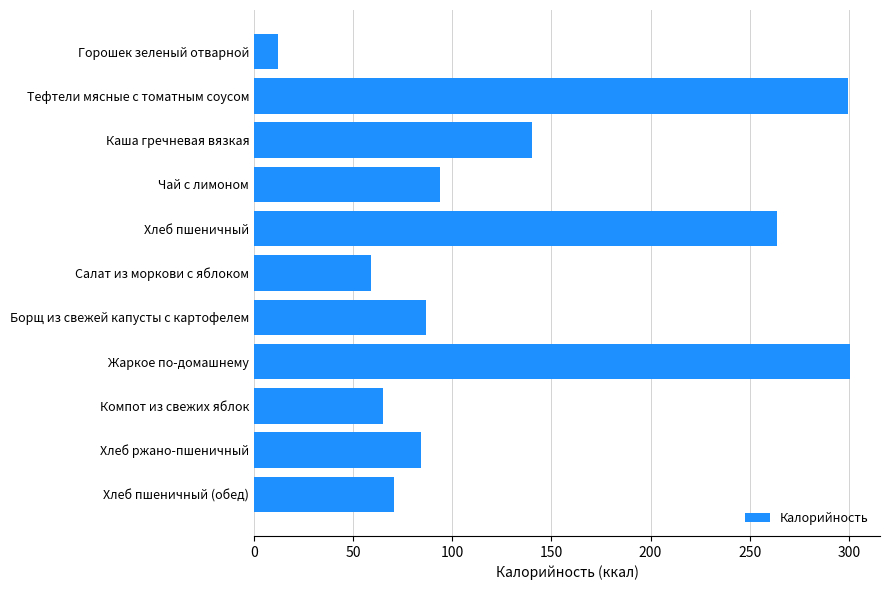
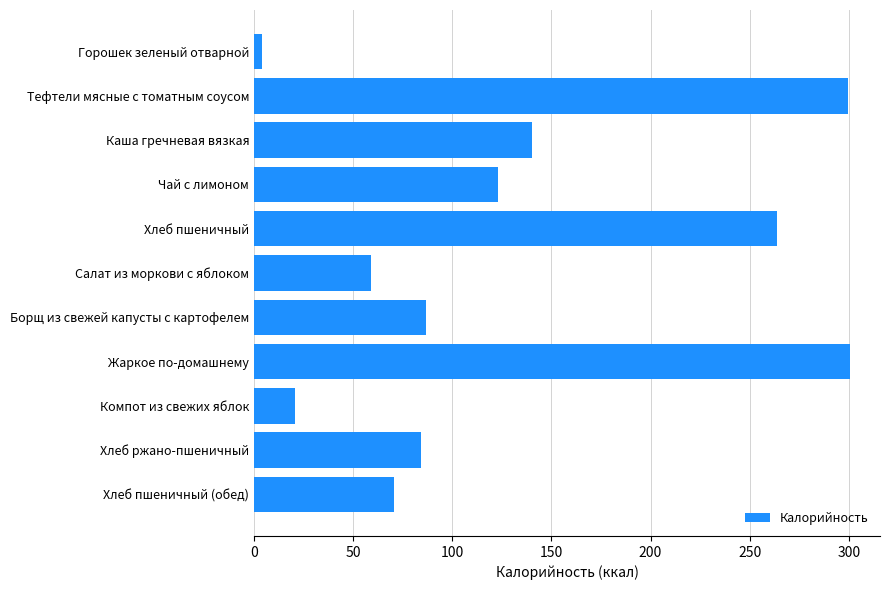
  {
-   "Горошек зеленый отварной": 12,
+   "Горошек зеленый отварной": 4,
    "Тефтели мясные с томатным соусом": 300,
    "Каша гречневая вязкая": 140,
-   "Чай с лимоном": 94,
+   "Чай с лимоном": 123,
    "Хлеб пшеничный": 264,
    "Салат из моркови с яблоком": 59,
    "Борщ из свежей капусты с картофелем": 86,
    "Жаркое по-домашнему": 301,
-   "Компот из свежих яблок": 65,
+   "Компот из свежих яблок": 21,
    "Хлеб ржано-пшеничный": 84,
    "Хлеб пшеничный (обед)": 71
  }
